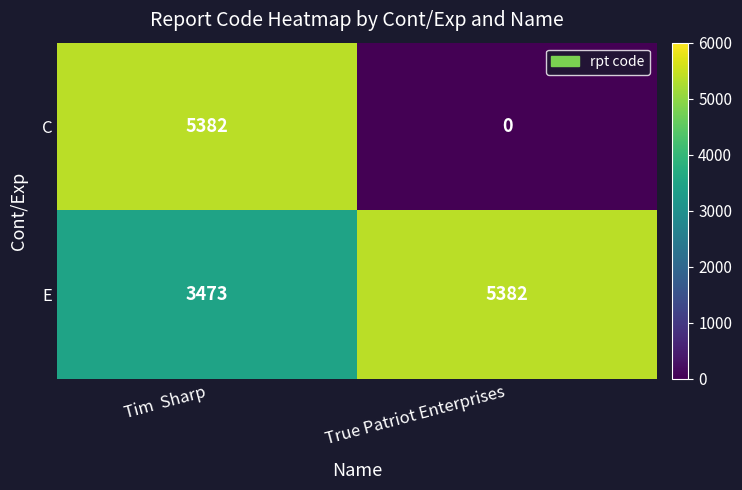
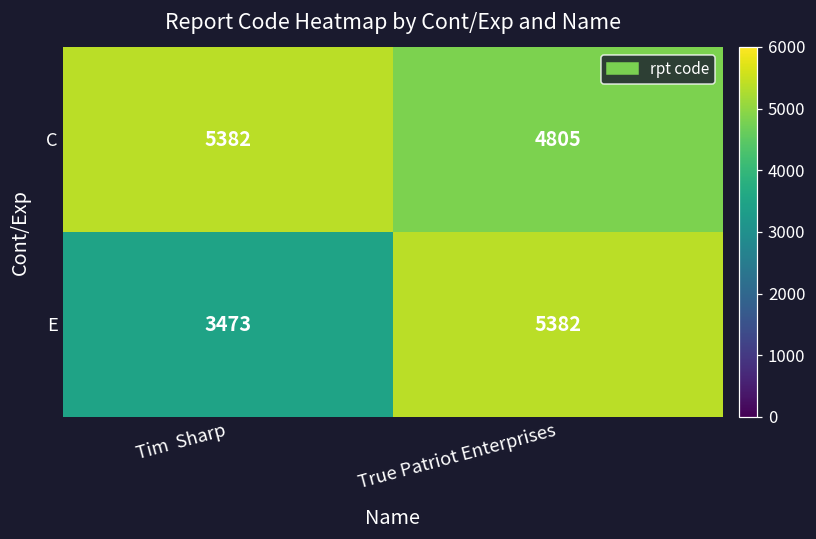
  {
    "C": {
      "Tim Sharp": 5382,
-     "True Patriot Enterprises": 0
+     "True Patriot Enterprises": 4805
    },
    "E": {
      "Tim Sharp": 3473,
      "True Patriot Enterprises": 5382
    }
  }
